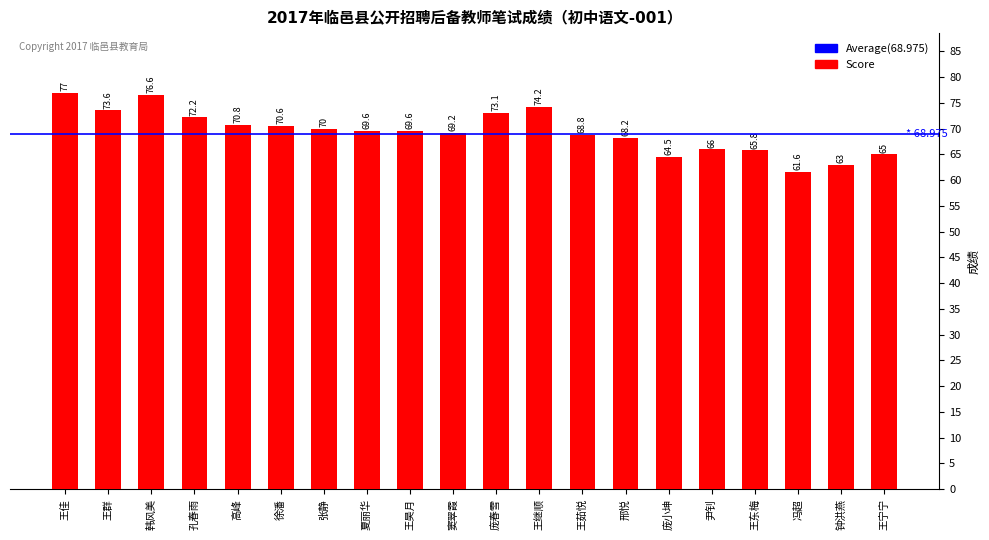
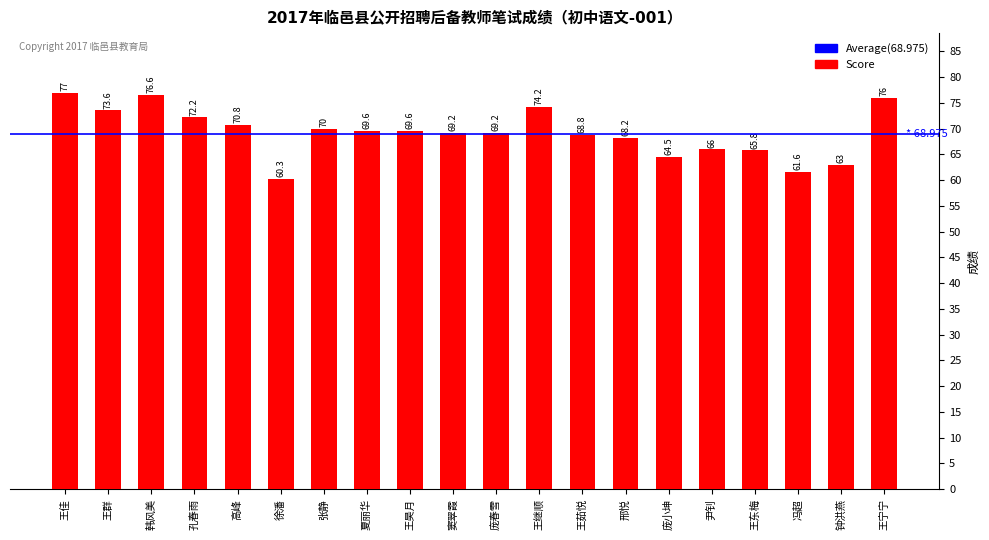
  {
    "王佳": 77,
    "王群": 73.6,
    "韩风美": 76.6,
    "孔春雨": 72.2,
    "高峰": 70.8,
-   "徐潘": 70.6,
+   "徐潘": 60.3,
    "张静": 70,
    "夏丽华": 69.6,
    "王昊月": 69.6,
    "窦翠霞": 69.2,
-   "庞春雪": 73.1,
+   "庞春雪": 69.2,
    "王继顺": 74.2,
    "王茹悦": 68.8,
    "邢悦": 68.2,
    "庞小坤": 64.5,
    "尹钊": 66,
    "王东梅": 65.8,
    "冯超": 61.6,
    "钟洪燕": 63,
-   "王宁宁": 65
+   "王宁宁": 76
  }
